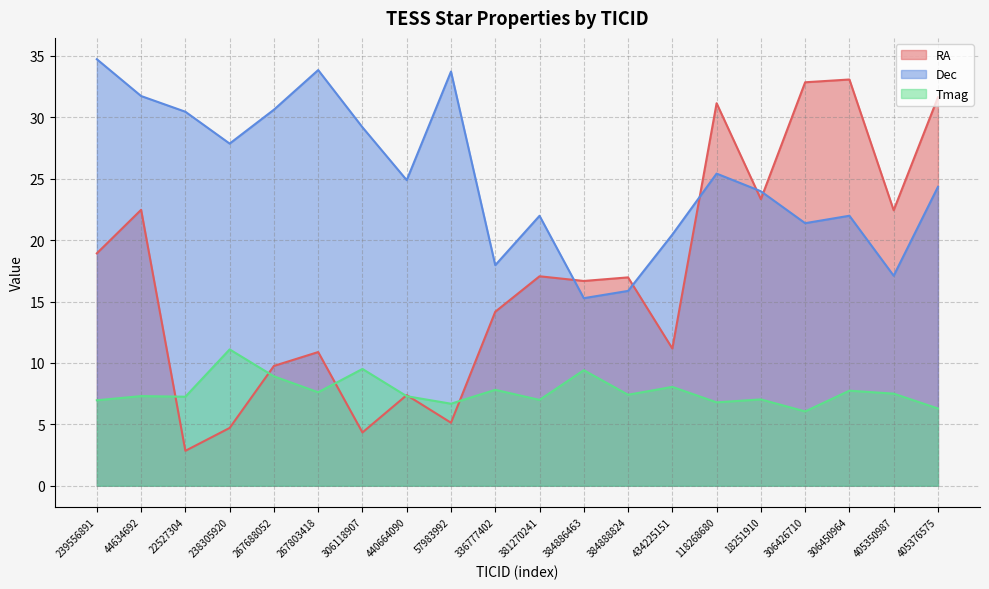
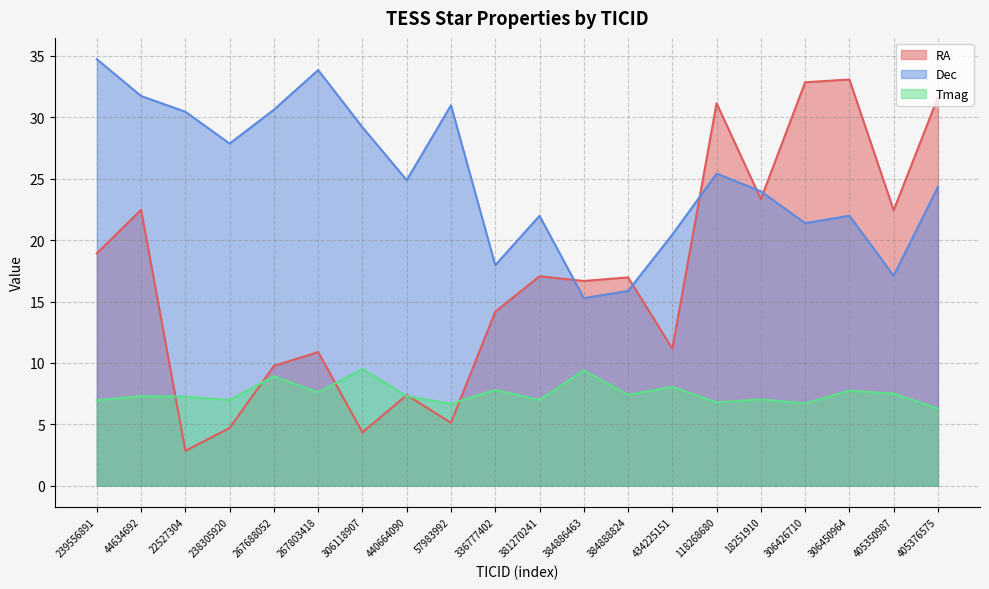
  {
    "RA": {
      "239556891": 18.9,
      "44634692": 22.5,
      "22527304": 2.8,
      "238305920": 4.7,
      "267688052": 9.8,
      "267803418": 10.9,
      "306118907": 4.3,
      "57983992": 5.1,
      "336777402": 14.2,
      "381270241": 17.1,
      "384886463": 16.7,
      "384888824": 17.0,
      "434225151": 11.2,
      "118268680": 31.1,
      "18251910": 23.3,
      "306426710": 32.8,
      "306450964": 33.1,
      "405350987": 22.4
    },
    "Dec": {
      "239556891": 34.7,
      "44634692": 31.7,
      "22527304": 30.4,
      "238305920": 27.9,
      "267688052": 30.6,
      "267803418": 33.8,
      "306118907": 29.2,
      "440664090": 24.9,
-     "57983992": 33.7,
+     "57983992": 31.0,
      "336777402": 18.0,
      "381270241": 22.0,
      "384886463": 15.3,
      "384888824": 15.9,
      "434225151": 20.4,
      "118268680": 25.4,
      "18251910": 24.0,
      "306426710": 21.4,
      "306450964": 22.0,
      "405350987": 17.1,
      "405376575": 24.3
    },
    "Tmag": {
      "239556891": 7.0,
      "44634692": 7.3,
      "22527304": 7.3,
-     "238305920": 11.1,
+     "238305920": 7.0,
      "267688052": 8.9,
      "267803418": 7.6,
      "306118907": 9.5,
      "57983992": 6.7,
      "336777402": 7.8,
      "381270241": 7.0,
      "384886463": 9.4,
      "384888824": 7.4,
      "434225151": 8.1,
      "118268680": 6.8,
      "18251910": 7.0,
-     "306426710": 6.1,
+     "306426710": 6.7,
      "306450964": 7.7,
      "405350987": 7.5,
      "405376575": 6.3
    }
  }
